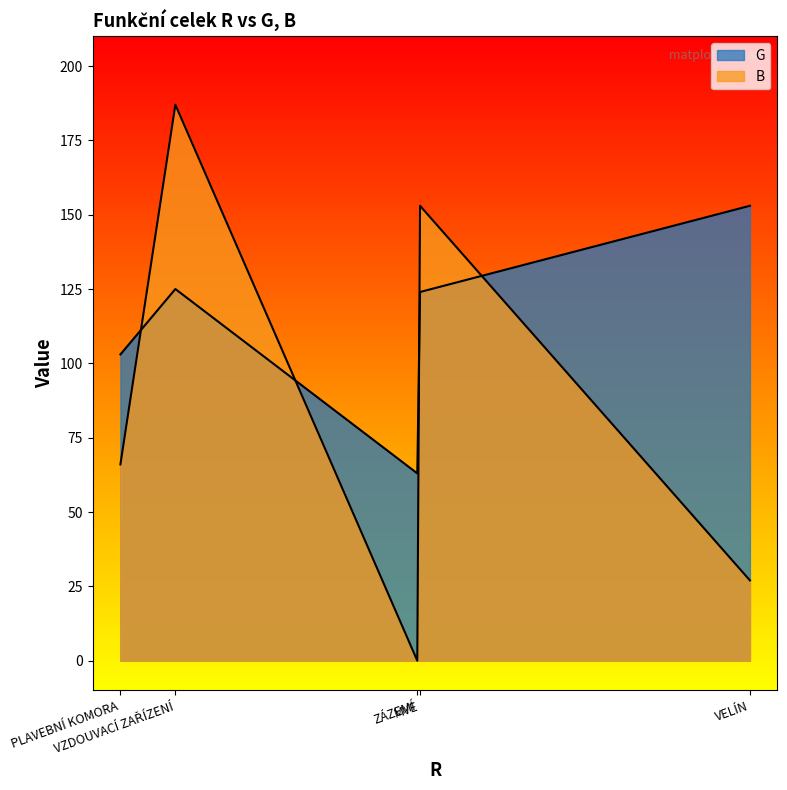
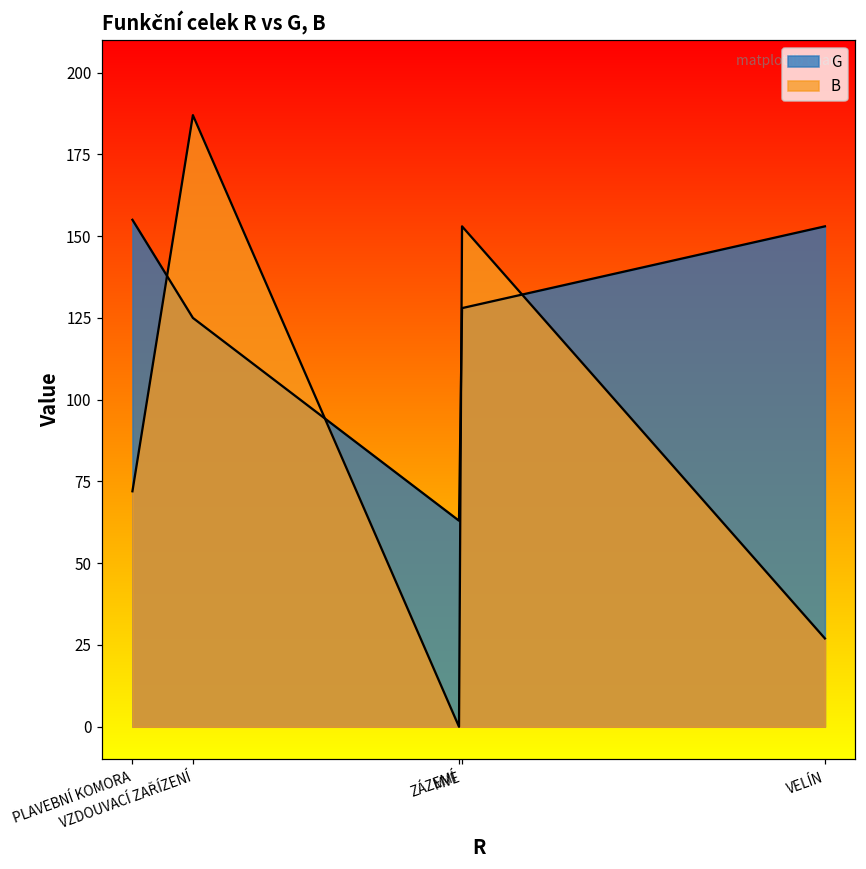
  {
    "G": {
-     "PLAVEBNÍ KOMORA": 103,
+     "PLAVEBNÍ KOMORA": 155,
      "VZDOUVACÍ ZAŘÍZENÍ": 125,
      "ZÁZEMÍ": 63,
-     "MVE": 124,
+     "MVE": 128,
      "VELÍN": 153
    },
    "B": {
-     "PLAVEBNÍ KOMORA": 66,
+     "PLAVEBNÍ KOMORA": 72,
      "VZDOUVACÍ ZAŘÍZENÍ": 187,
      "ZÁZEMÍ": 0,
      "MVE": 153,
      "VELÍN": 27
    }
  }
